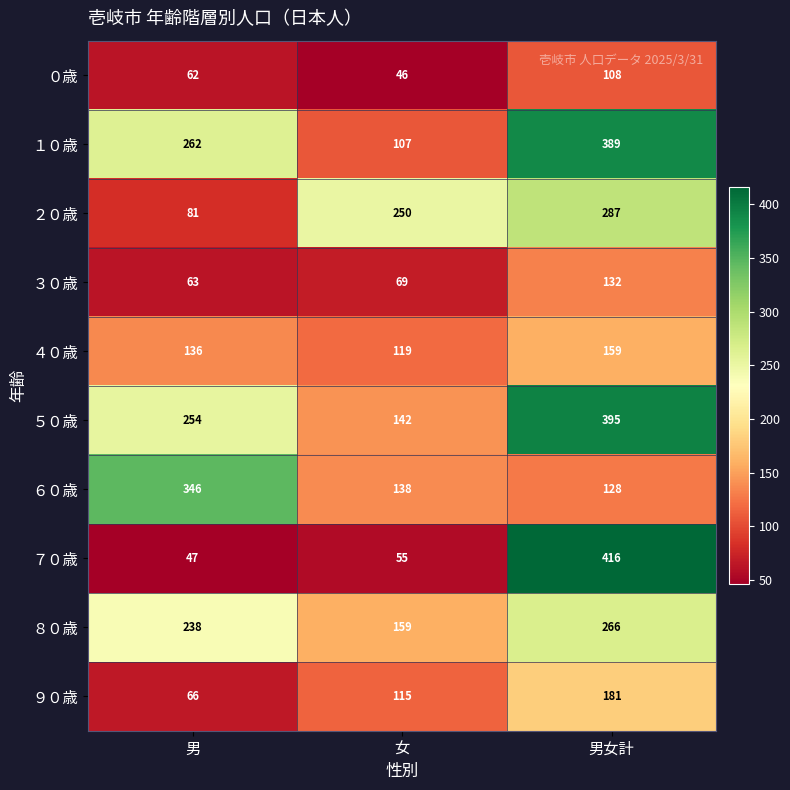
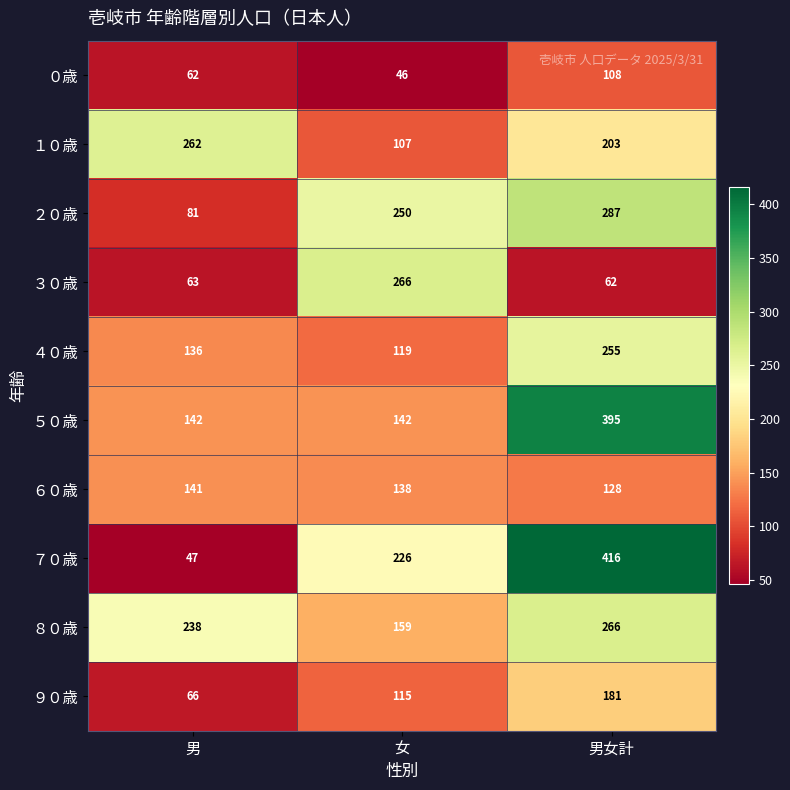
  {
    "０歳": {
      "男": 62,
      "女": 46
    },
    "１０歳": {
      "男": 262,
      "女": 107,
-     "男女計": 389
+     "男女計": 203
    },
    "２０歳": {
      "男": 81,
      "女": 250,
      "男女計": 287
    },
    "３０歳": {
      "男": 63,
-     "女": 69,
-     "男女計": 132
+     "女": 266,
+     "男女計": 62
    },
    "４０歳": {
      "男": 136,
      "女": 119,
-     "男女計": 159
+     "男女計": 255
    },
    "５０歳": {
-     "男": 254,
+     "男": 142,
      "女": 142,
      "男女計": 395
    },
    "６０歳": {
-     "男": 346,
+     "男": 141,
      "女": 138,
      "男女計": 128
    },
    "７０歳": {
      "男": 47,
-     "女": 55,
+     "女": 226,
      "男女計": 416
    },
    "８０歳": {
      "男": 238,
      "女": 159,
      "男女計": 266
    },
    "９０歳": {
      "男": 66,
      "女": 115,
      "男女計": 181
    }
  }
